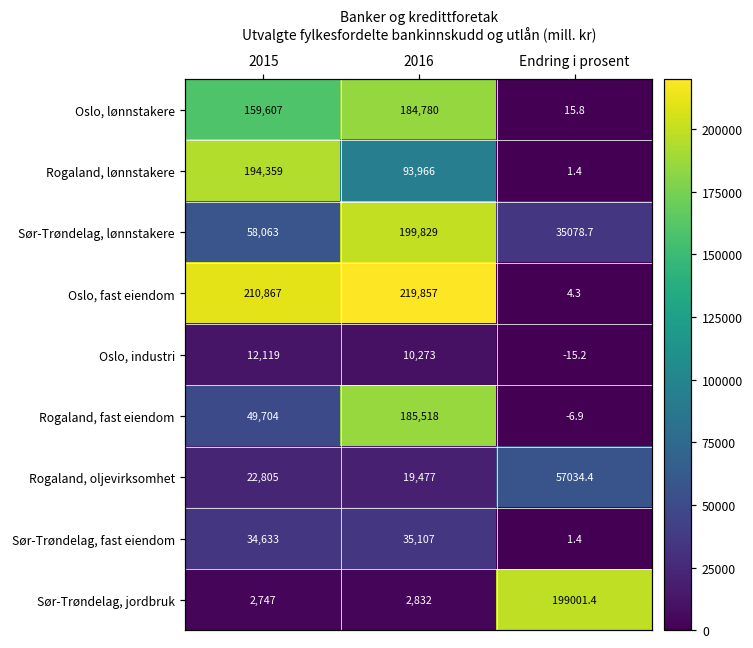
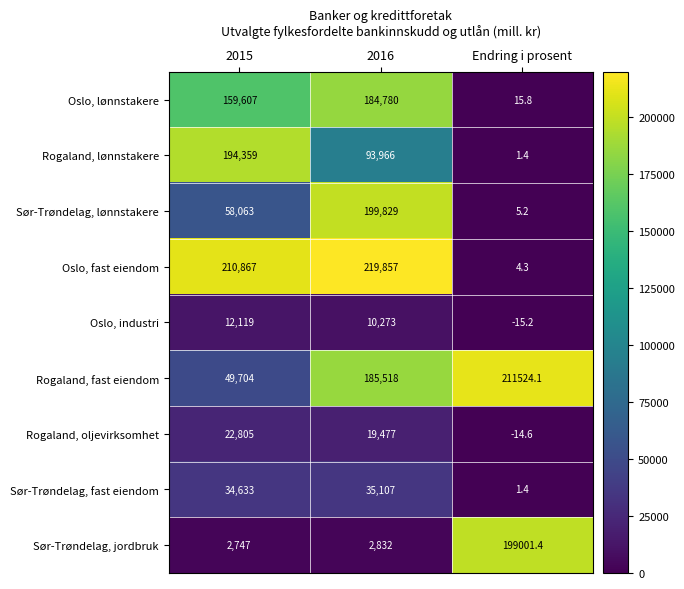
  {
    "Oslo, lønnstakere": {
      "2015": "159,607",
      "2016": "184,780",
      "Endring i prosent": "15.8"
    },
    "Rogaland, lønnstakere": {
      "2015": "194,359",
      "2016": "93,966",
      "Endring i prosent": "1.4"
    },
    "Sør-Trøndelag, lønnstakere": {
      "2015": "58,063",
      "2016": "199,829",
-     "Endring i prosent": "35078.7"
+     "Endring i prosent": "5.2"
    },
    "Oslo, fast eiendom": {
      "2015": "210,867",
      "2016": "219,857",
      "Endring i prosent": "4.3"
    },
    "Oslo, industri": {
      "2015": "12,119",
      "2016": "10,273",
      "Endring i prosent": "-15.2"
    },
    "Rogaland, fast eiendom": {
      "2015": "49,704",
      "2016": "185,518",
-     "Endring i prosent": "-6.9"
+     "Endring i prosent": "211524.1"
    },
    "Rogaland, oljevirksomhet": {
      "2015": "22,805",
      "2016": "19,477",
-     "Endring i prosent": "57034.4"
+     "Endring i prosent": "-14.6"
    },
    "Sør-Trøndelag, fast eiendom": {
      "2015": "34,633",
      "2016": "35,107",
      "Endring i prosent": "1.4"
    },
    "Sør-Trøndelag, jordbruk": {
      "2015": "2,747",
      "2016": "2,832",
      "Endring i prosent": "199001.4"
    }
  }
